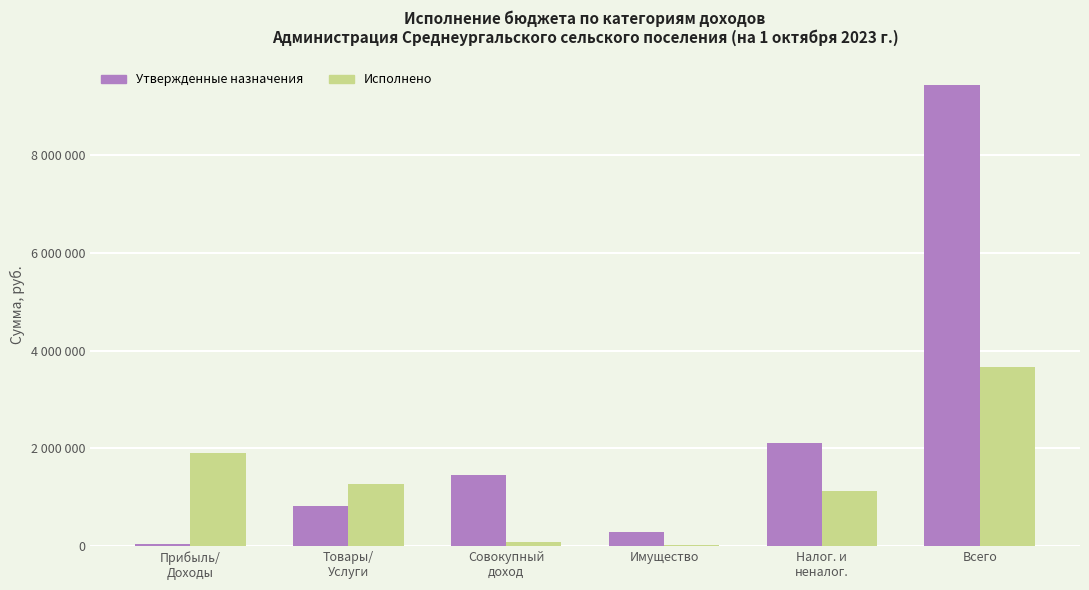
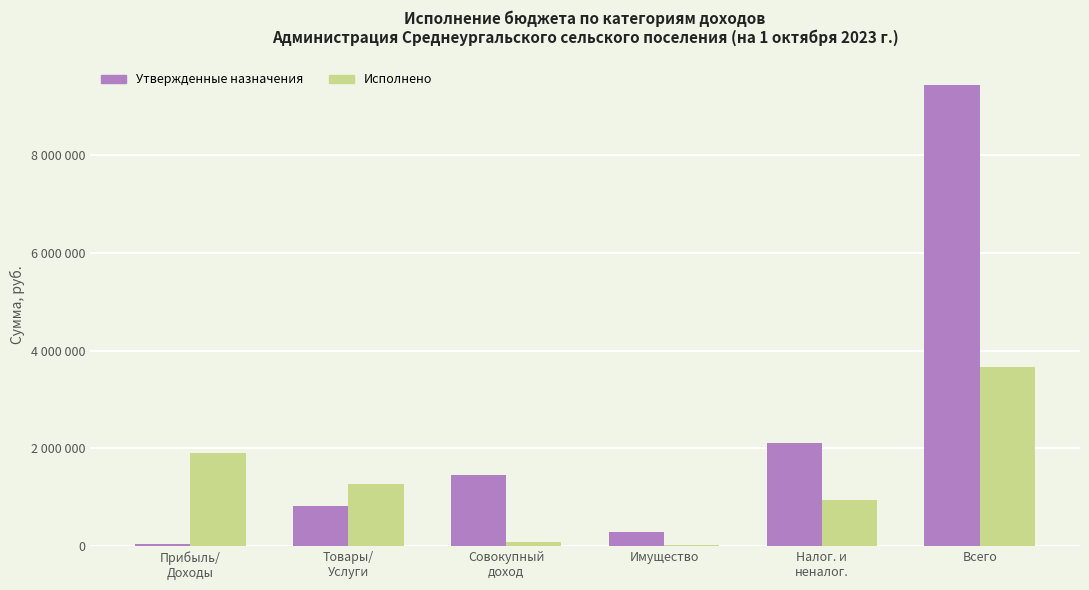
  {
    "Утвержденные назначения": {
      "Прибыль/ Доходы": 100000,
      "Товары/ Услуги": 800000,
      "Совокупный доход": 1500000,
      "Имущество": 300000,
      "Налог. и неналог.": 2100000,
      "Всего": 9400000
    },
    "Исполнено": {
      "Прибыль/ Доходы": 1900000,
      "Товары/ Услуги": 1300000,
      "Совокупный доход": 100000,
-     "Налог. и неналог.": 1100000,
+     "Налог. и неналог.": 900000,
      "Всего": 3700000
    }
  }
